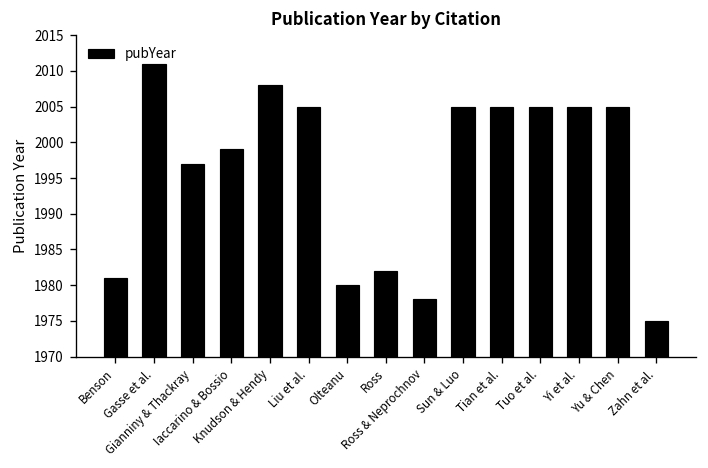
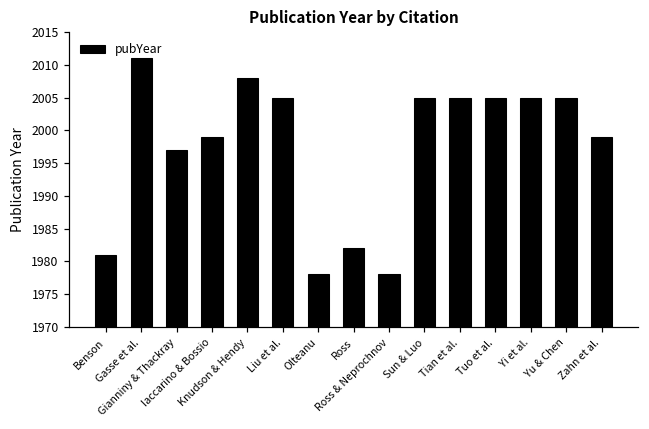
  {
    "Benson": 1981,
    "Gasse et al.": 2011,
    "Gianniny & Thackray": 1997,
    "Iaccarino & Bossio": 1999,
    "Knudson & Hendy": 2008,
    "Liu et al.": 2005,
-   "Olteanu": 1980,
+   "Olteanu": 1978,
    "Ross": 1982,
    "Ross & Neprochnov": 1978,
    "Sun & Luo": 2005,
    "Tian et al.": 2005,
    "Tuo et al.": 2005,
    "Yi et al.": 2005,
    "Yu & Chen": 2005,
-   "Zahn et al.": 1975
+   "Zahn et al.": 1999
  }
